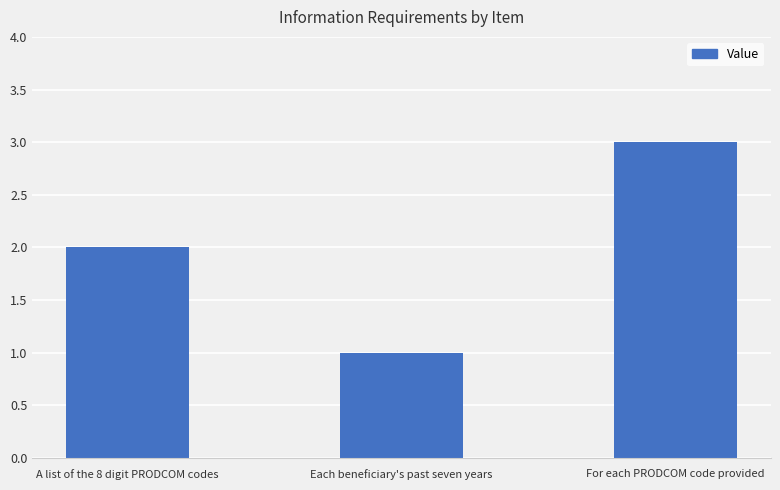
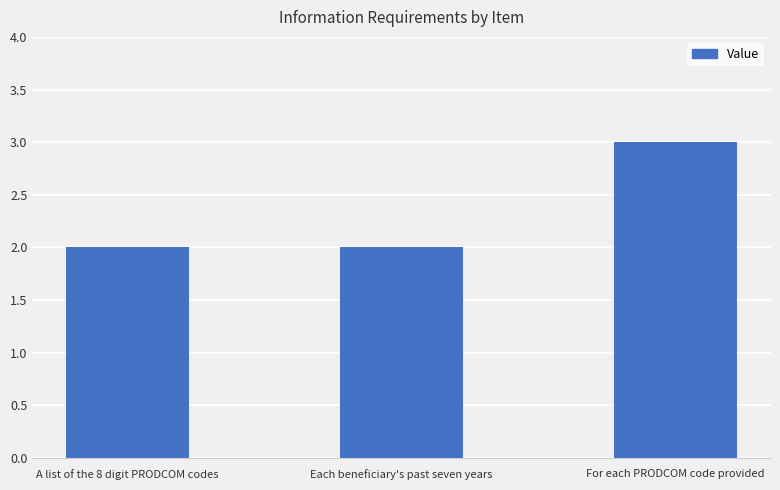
  {
    "A list of the 8 digit PRODCOM codes": 2,
-   "Each beneficiary's past seven years": 1,
+   "Each beneficiary's past seven years": 2,
    "For each PRODCOM code provided": 3
  }
